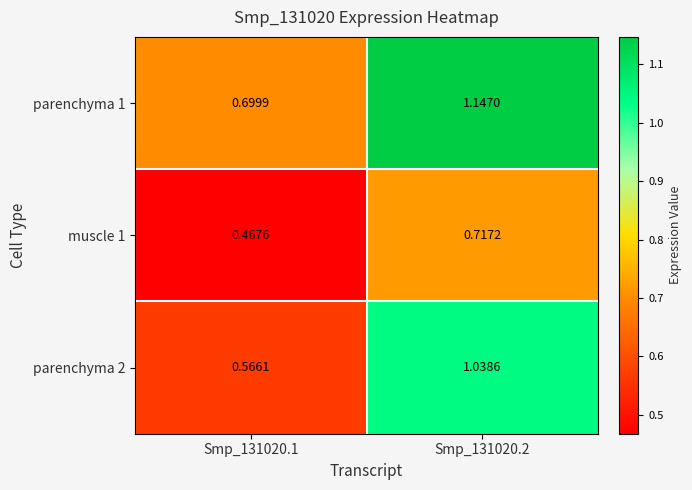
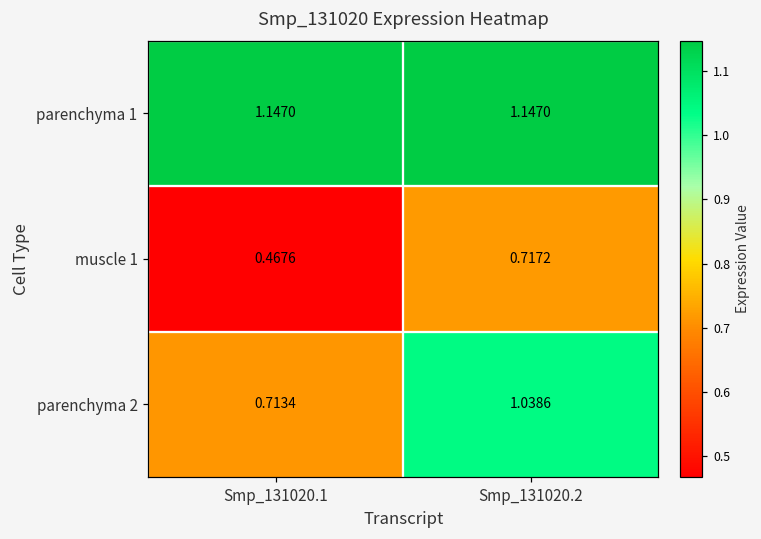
  {
    "parenchyma 1": {
-     "Smp_131020.1": 0.6999,
+     "Smp_131020.1": 1.1470,
      "Smp_131020.2": 1.1470
    },
    "muscle 1": {
      "Smp_131020.1": 0.4676,
      "Smp_131020.2": 0.7172
    },
    "parenchyma 2": {
-     "Smp_131020.1": 0.5661,
+     "Smp_131020.1": 0.7134,
      "Smp_131020.2": 1.0386
    }
  }
